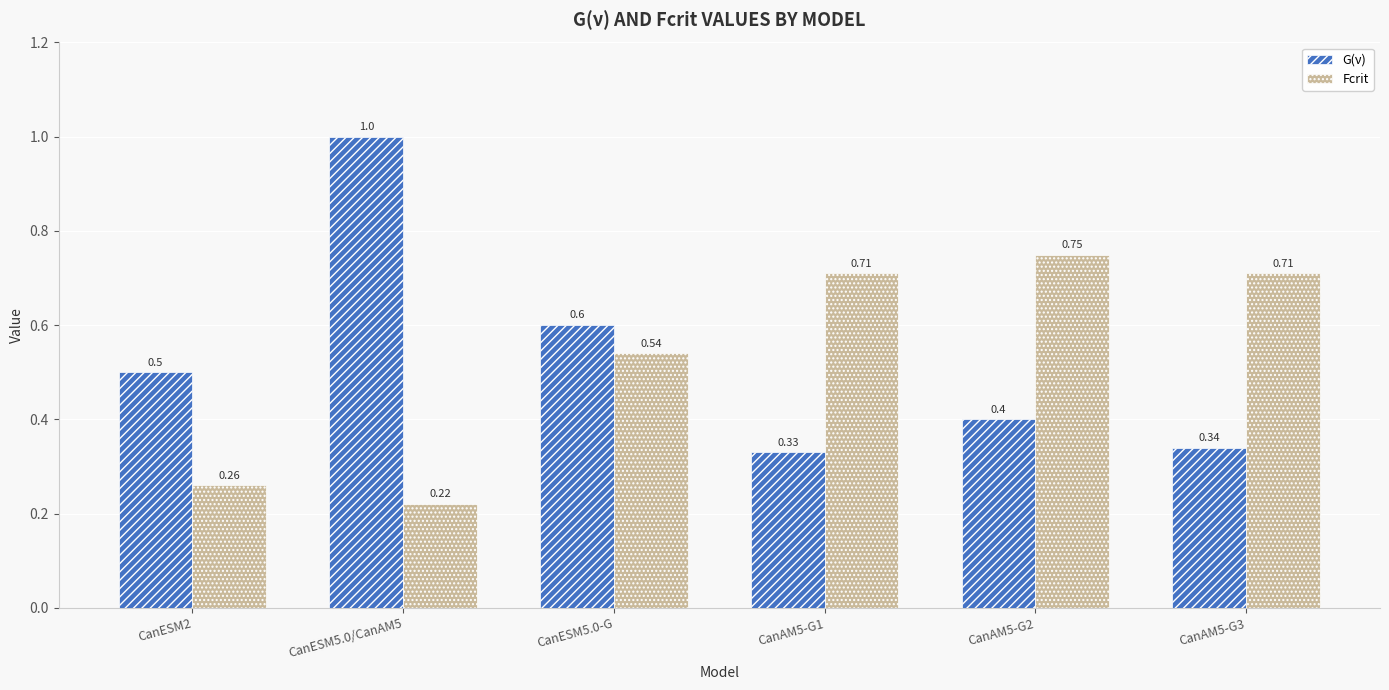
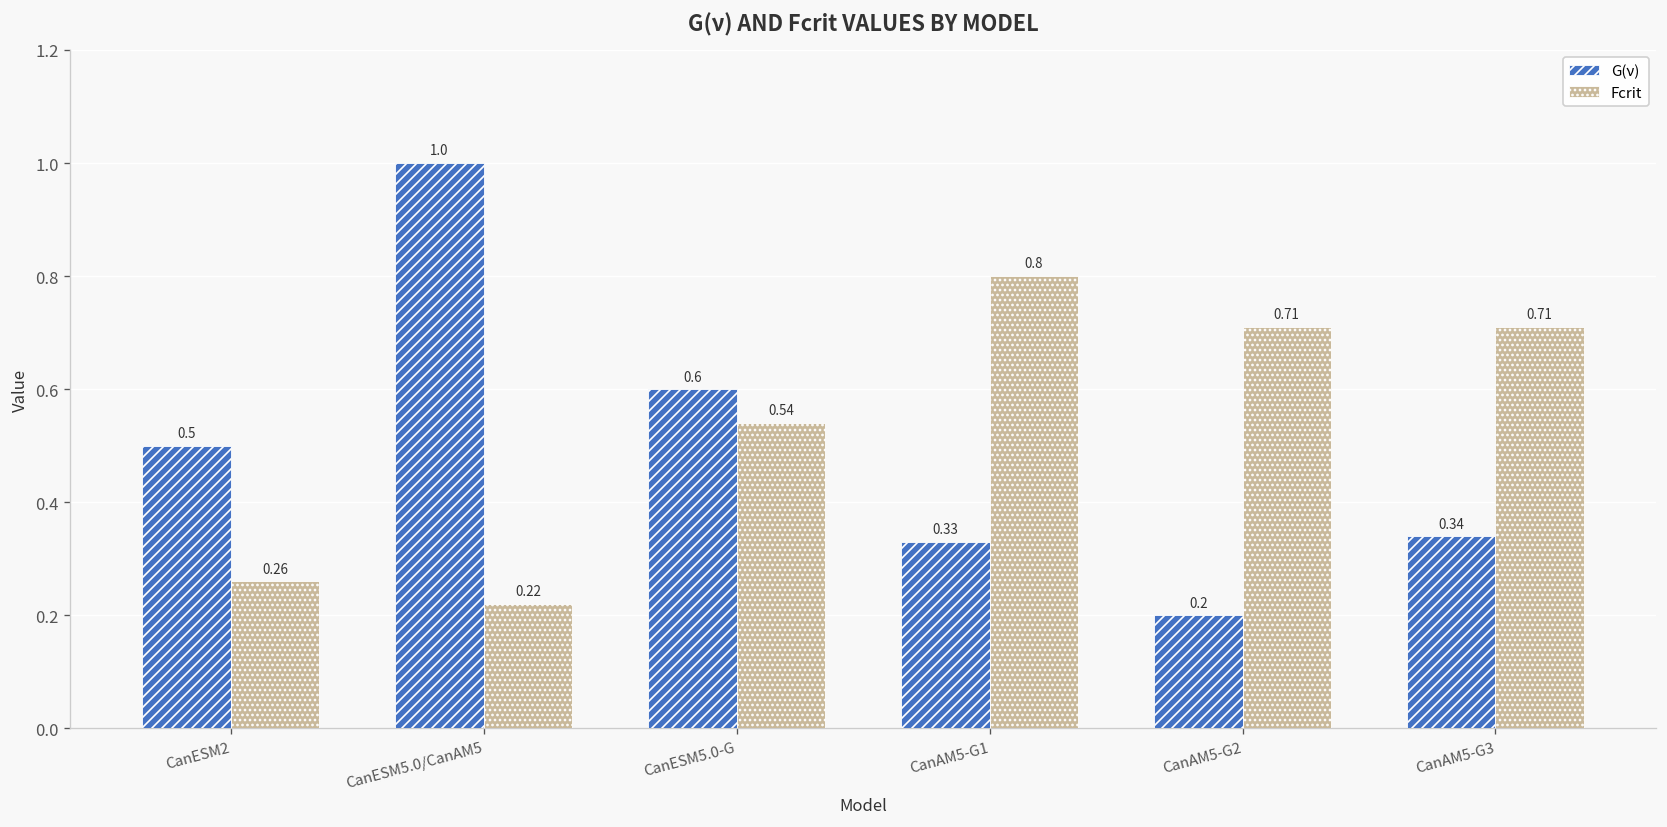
  {
    "G(ν)": {
      "CanESM2": 0.5,
      "CanESM5.0/CanAM5": 1.0,
      "CanESM5.0-G": 0.6,
      "CanAM5-G1": 0.33,
-     "CanAM5-G2": 0.4,
+     "CanAM5-G2": 0.2,
      "CanAM5-G3": 0.34
    },
    "Fcrit": {
      "CanESM2": 0.26,
      "CanESM5.0/CanAM5": 0.22,
      "CanESM5.0-G": 0.54,
-     "CanAM5-G1": 0.71,
-     "CanAM5-G2": 0.75,
+     "CanAM5-G1": 0.8,
+     "CanAM5-G2": 0.71,
      "CanAM5-G3": 0.71
    }
  }
